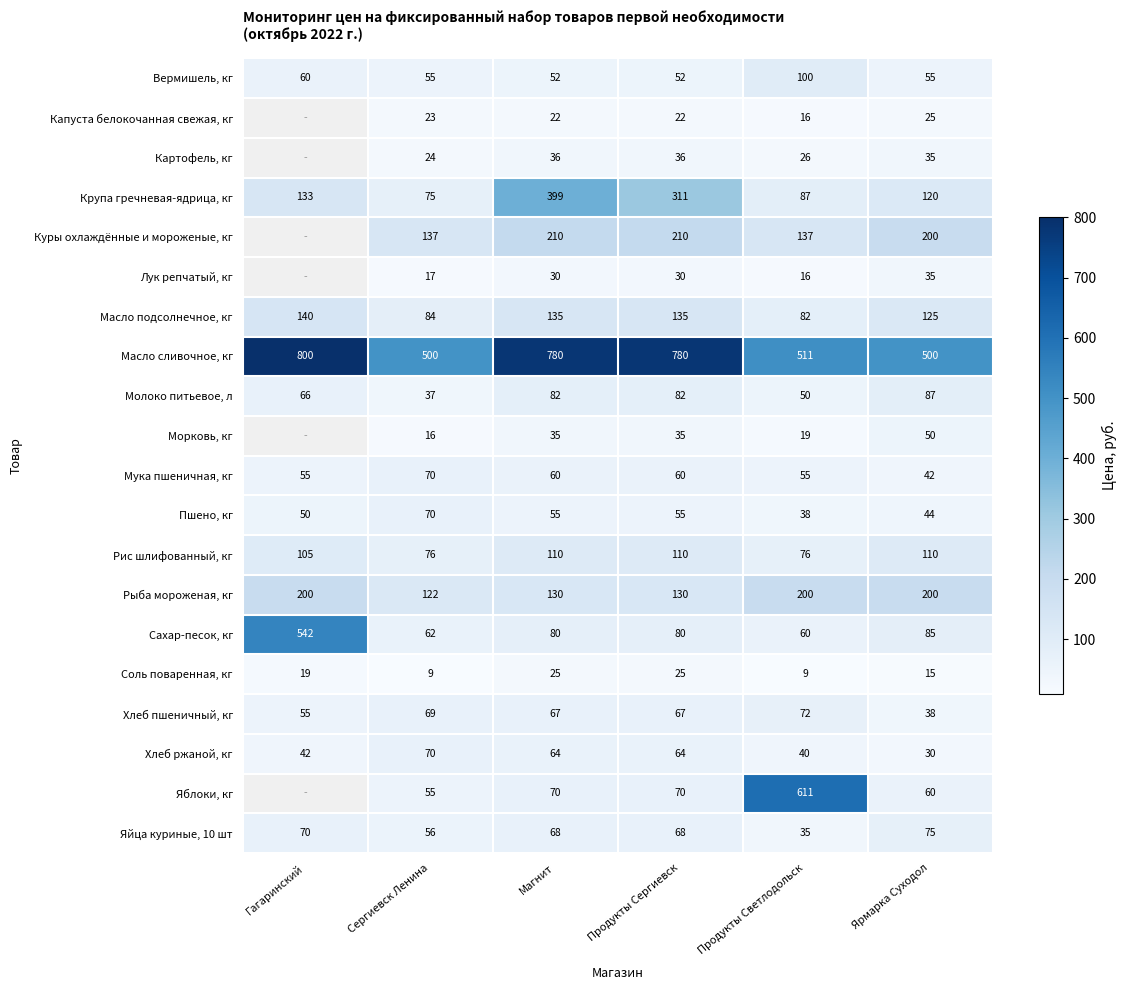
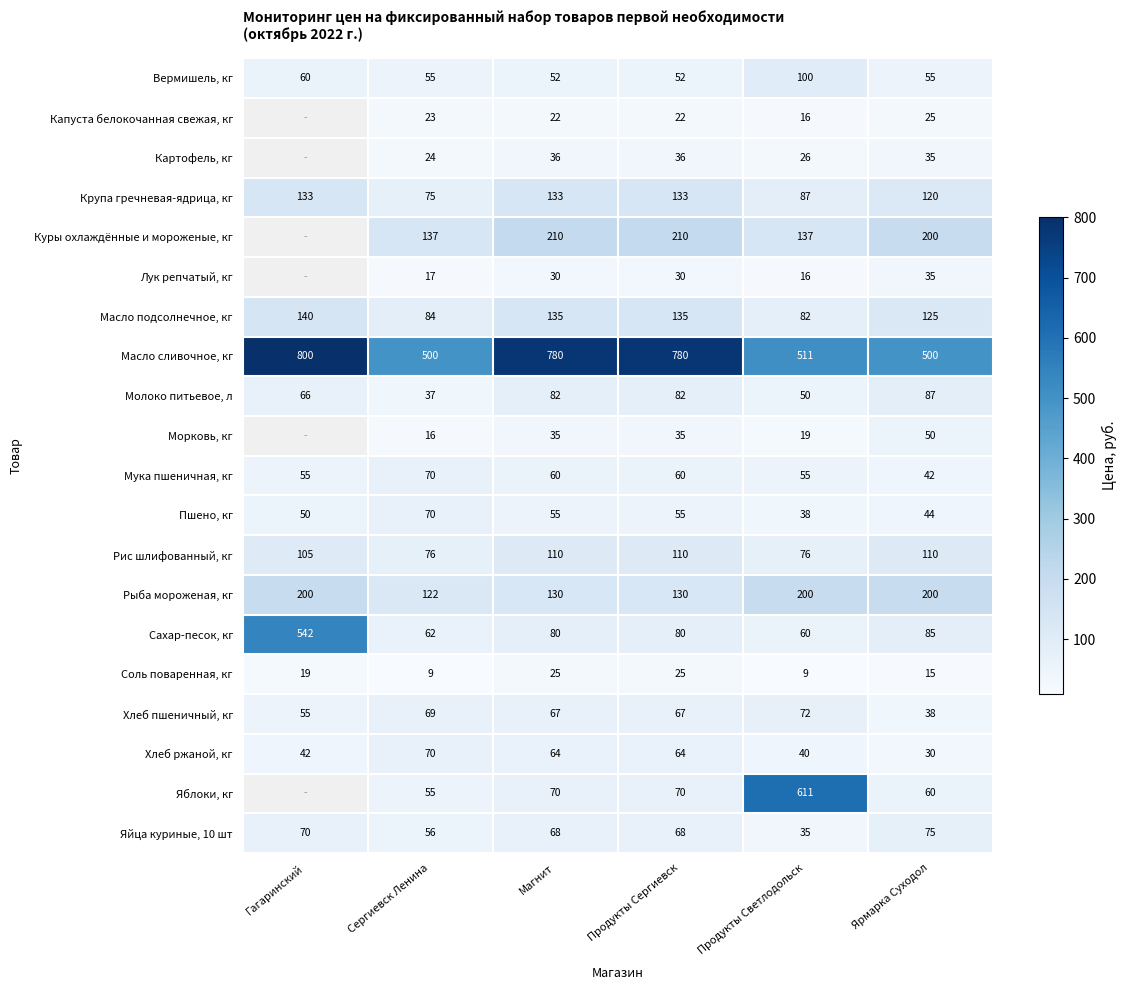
  {
    "Вермишель, кг": {
      "Гагаринский": 60,
      "Сергиевск Ленина": 55,
      "Магнит": 52,
      "Продукты Сергиевск": 52,
      "Продукты Светлодольск": 100,
      "Ярмарка Суходол": 55
    },
    "Капуста белокочанная свежая, кг": {
      "Сергиевск Ленина": 23,
      "Магнит": 22,
      "Продукты Сергиевск": 22,
      "Продукты Светлодольск": 16,
      "Ярмарка Суходол": 25
    },
    "Картофель, кг": {
      "Сергиевск Ленина": 24,
      "Магнит": 36,
      "Продукты Сергиевск": 36,
      "Продукты Светлодольск": 26,
      "Ярмарка Суходол": 35
    },
    "Крупа гречневая-ядрица, кг": {
      "Гагаринский": 133,
      "Сергиевск Ленина": 75,
-     "Магнит": 399,
-     "Продукты Сергиевск": 311,
+     "Магнит": 133,
+     "Продукты Сергиевск": 133,
      "Продукты Светлодольск": 87,
      "Ярмарка Суходол": 120
    },
    "Куры охлаждённые и мороженые, кг": {
      "Сергиевск Ленина": 137,
      "Магнит": 210,
      "Продукты Сергиевск": 210,
      "Продукты Светлодольск": 137,
      "Ярмарка Суходол": 200
    },
    "Лук репчатый, кг": {
      "Сергиевск Ленина": 17,
      "Магнит": 30,
      "Продукты Сергиевск": 30,
      "Продукты Светлодольск": 16,
      "Ярмарка Суходол": 35
    },
    "Масло подсолнечное, кг": {
      "Гагаринский": 140,
      "Сергиевск Ленина": 84,
      "Магнит": 135,
      "Продукты Сергиевск": 135,
      "Продукты Светлодольск": 82,
      "Ярмарка Суходол": 125
    },
    "Масло сливочное, кг": {
      "Гагаринский": 800,
      "Сергиевск Ленина": 500,
      "Магнит": 780,
      "Продукты Сергиевск": 780,
      "Продукты Светлодольск": 511,
      "Ярмарка Суходол": 500
    },
    "Молоко питьевое, л": {
      "Гагаринский": 66,
      "Сергиевск Ленина": 37,
      "Магнит": 82,
      "Продукты Сергиевск": 82,
      "Продукты Светлодольск": 50,
      "Ярмарка Суходол": 87
    },
    "Морковь, кг": {
      "Сергиевск Ленина": 16,
      "Магнит": 35,
      "Продукты Сергиевск": 35,
      "Продукты Светлодольск": 19,
      "Ярмарка Суходол": 50
    },
    "Мука пшеничная, кг": {
      "Гагаринский": 55,
      "Сергиевск Ленина": 70,
      "Магнит": 60,
      "Продукты Сергиевск": 60,
      "Продукты Светлодольск": 55,
      "Ярмарка Суходол": 42
    },
    "Пшено, кг": {
      "Гагаринский": 50,
      "Сергиевск Ленина": 70,
      "Магнит": 55,
      "Продукты Сергиевск": 55,
      "Продукты Светлодольск": 38,
      "Ярмарка Суходол": 44
    },
    "Рис шлифованный, кг": {
      "Гагаринский": 105,
      "Сергиевск Ленина": 76,
      "Магнит": 110,
      "Продукты Сергиевск": 110,
      "Продукты Светлодольск": 76,
      "Ярмарка Суходол": 110
    },
    "Рыба мороженая, кг": {
      "Гагаринский": 200,
      "Сергиевск Ленина": 122,
      "Магнит": 130,
      "Продукты Сергиевск": 130,
      "Продукты Светлодольск": 200,
      "Ярмарка Суходол": 200
    },
    "Сахар-песок, кг": {
      "Гагаринский": 542,
      "Сергиевск Ленина": 62,
      "Магнит": 80,
      "Продукты Сергиевск": 80,
      "Продукты Светлодольск": 60,
      "Ярмарка Суходол": 85
    },
    "Соль поваренная, кг": {
      "Гагаринский": 19,
      "Сергиевск Ленина": 9,
      "Магнит": 25,
      "Продукты Сергиевск": 25,
      "Продукты Светлодольск": 9,
      "Ярмарка Суходол": 15
    },
    "Хлеб пшеничный, кг": {
      "Гагаринский": 55,
      "Сергиевск Ленина": 69,
      "Магнит": 67,
      "Продукты Сергиевск": 67,
      "Продукты Светлодольск": 72,
      "Ярмарка Суходол": 38
    },
    "Хлеб ржаной, кг": {
      "Гагаринский": 42,
      "Сергиевск Ленина": 70,
      "Магнит": 64,
      "Продукты Сергиевск": 64,
      "Продукты Светлодольск": 40,
      "Ярмарка Суходол": 30
    },
    "Яблоки, кг": {
      "Сергиевск Ленина": 55,
      "Магнит": 70,
      "Продукты Сергиевск": 70,
      "Продукты Светлодольск": 611,
      "Ярмарка Суходол": 60
    },
    "Яйца куриные, 10 шт": {
      "Гагаринский": 70,
      "Сергиевск Ленина": 56,
      "Магнит": 68,
      "Продукты Сергиевск": 68,
      "Продукты Светлодольск": 35,
      "Ярмарка Суходол": 75
    }
  }
